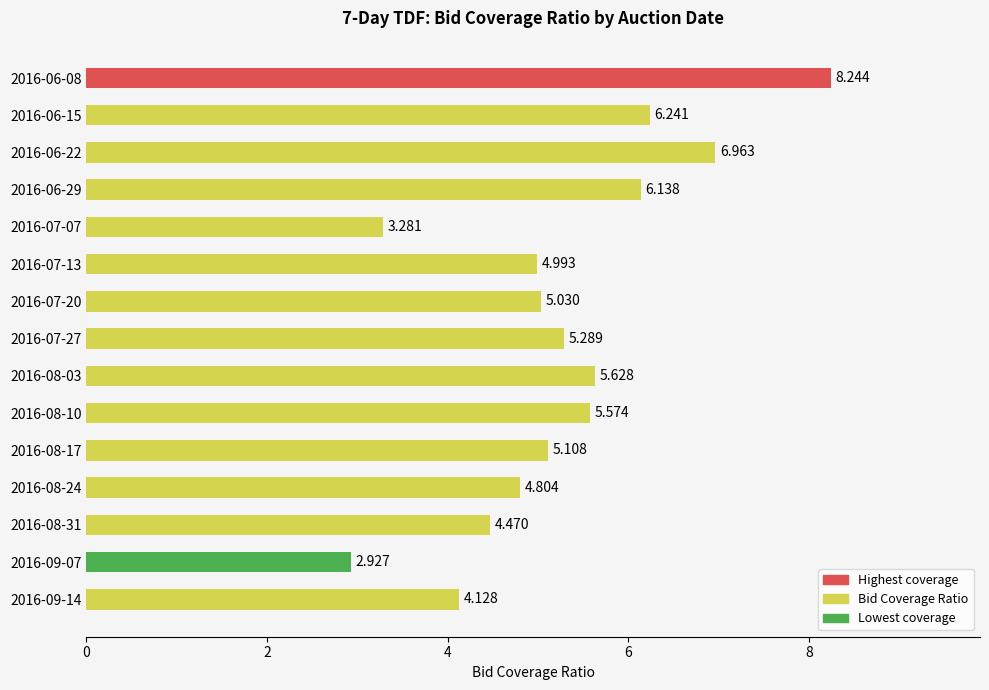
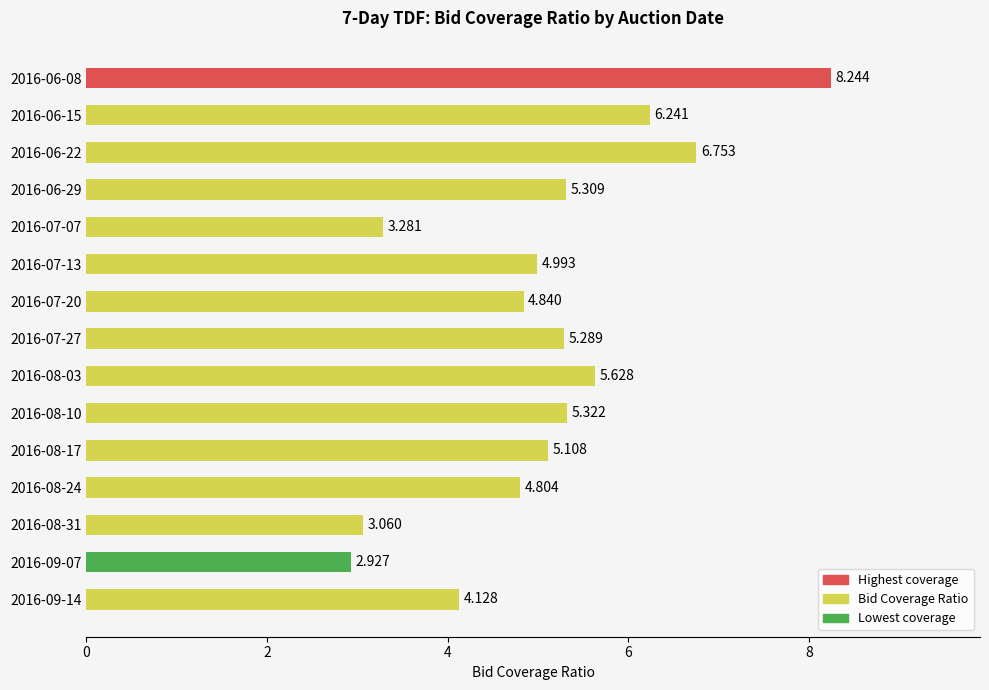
  {
    "2016-06-08": 8.244,
    "2016-06-15": 6.241,
-   "2016-06-22": 6.963,
-   "2016-06-29": 6.138,
+   "2016-06-22": 6.753,
+   "2016-06-29": 5.309,
    "2016-07-07": 3.281,
    "2016-07-13": 4.993,
-   "2016-07-20": 5.030,
+   "2016-07-20": 4.840,
    "2016-07-27": 5.289,
    "2016-08-03": 5.628,
-   "2016-08-10": 5.574,
+   "2016-08-10": 5.322,
    "2016-08-17": 5.108,
    "2016-08-24": 4.804,
-   "2016-08-31": 4.470,
+   "2016-08-31": 3.060,
    "2016-09-07": 2.927,
    "2016-09-14": 4.128
  }
